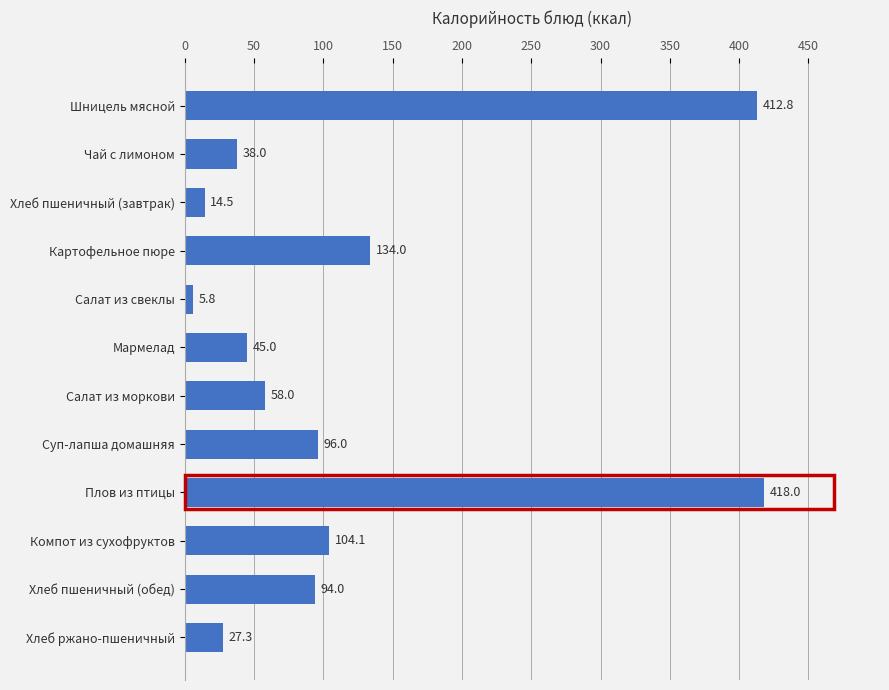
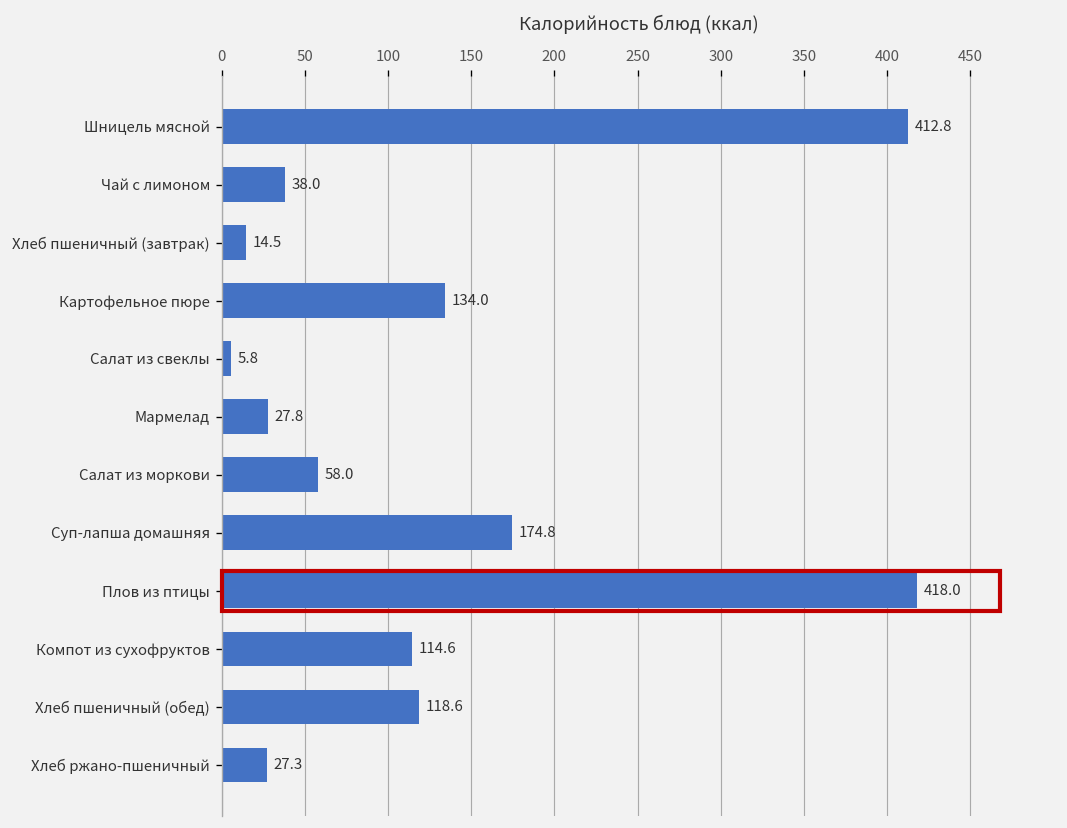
  {
    "Шницель мясной": 412.8,
    "Чай с лимоном": 38.0,
    "Хлеб пшеничный (завтрак)": 14.5,
    "Картофельное пюре": 134.0,
    "Салат из свеклы": 5.8,
-   "Мармелад": 45.0,
+   "Мармелад": 27.8,
    "Салат из моркови": 58.0,
-   "Суп-лапша домашняя": 96.0,
+   "Суп-лапша домашняя": 174.8,
    "Плов из птицы": 418.0,
-   "Компот из сухофруктов": 104.1,
-   "Хлеб пшеничный (обед)": 94.0,
+   "Компот из сухофруктов": 114.6,
+   "Хлеб пшеничный (обед)": 118.6,
    "Хлеб ржано-пшеничный": 27.3
  }
